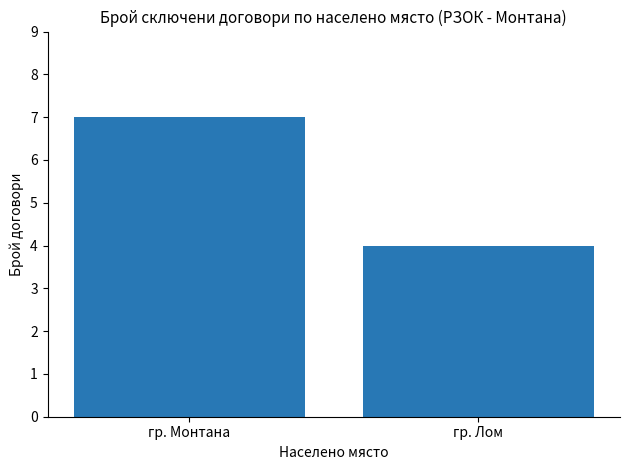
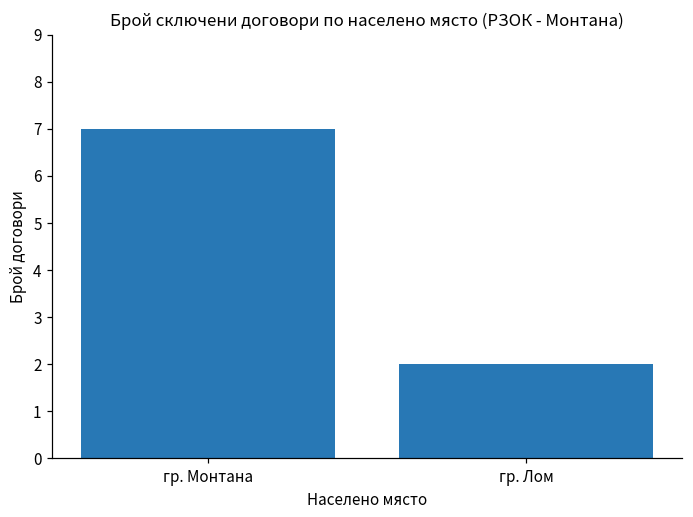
  {
    "гр. Монтана": 7,
-   "гр. Лом": 4
+   "гр. Лом": 2
  }
